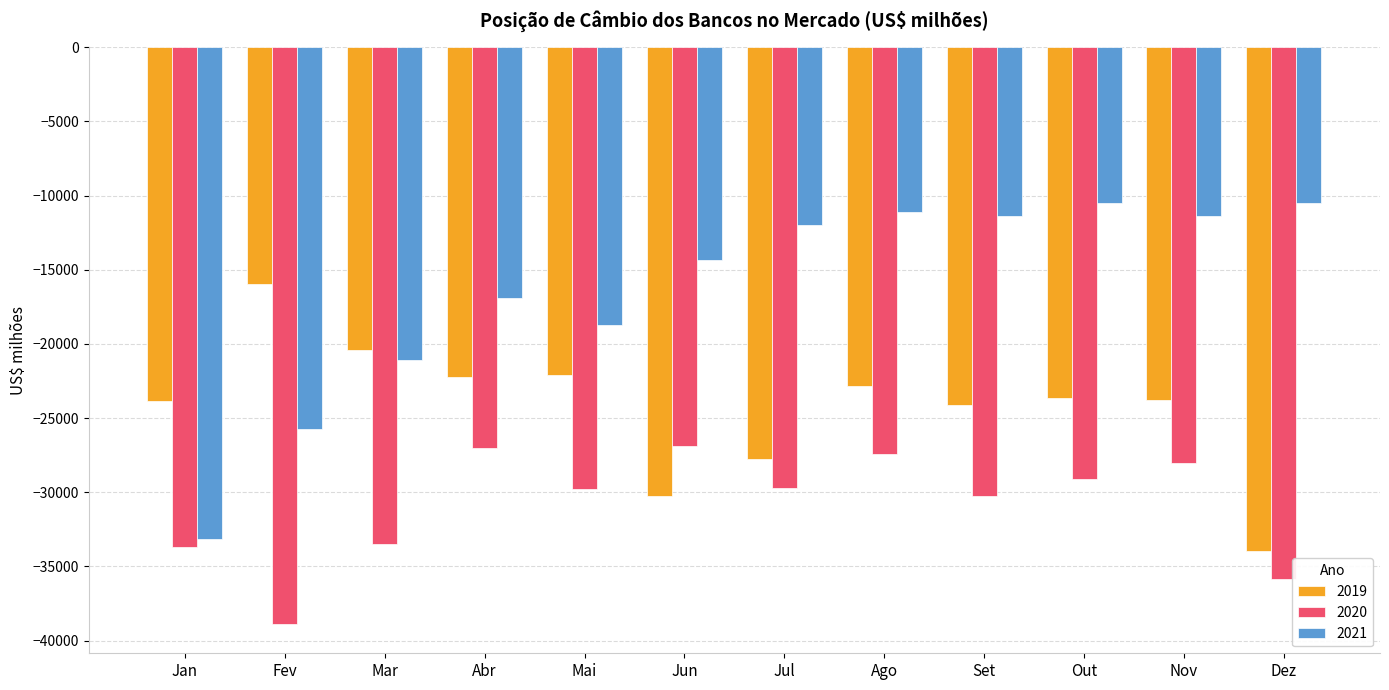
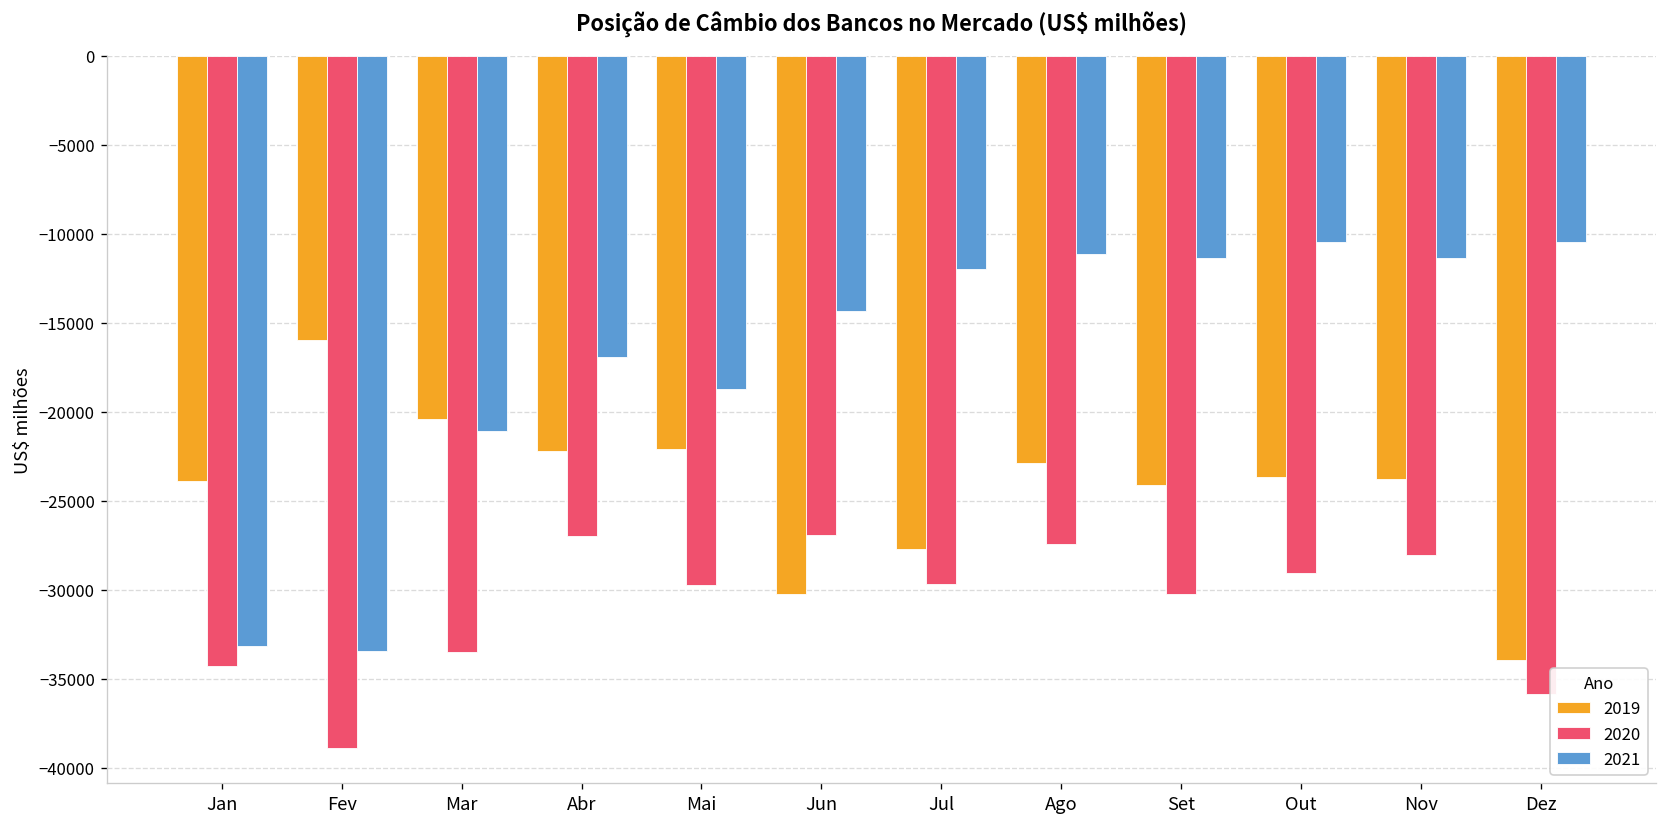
  {
    "2019": {
      "Jan": -23900,
      "Fev": -16000,
      "Mar": -20400,
      "Abr": -22200,
      "Mai": -22100,
      "Jun": -30300,
      "Jul": -27700,
      "Ago": -22900,
      "Set": -24100,
      "Out": -23600,
      "Nov": -23800,
      "Dez": -33900
    },
    "2020": {
-     "Jan": -33700,
+     "Jan": -34300,
      "Fev": -38900,
      "Mar": -33500,
      "Abr": -27000,
      "Mai": -29700,
      "Jun": -26900,
      "Jul": -29700,
      "Ago": -27400,
      "Set": -30200,
      "Out": -29100,
      "Nov": -28000,
      "Dez": -35900
    },
    "2021": {
      "Jan": -33200,
-     "Fev": -25700,
+     "Fev": -33500,
      "Mar": -21100,
      "Abr": -16900,
      "Mai": -18700,
      "Jun": -14300,
      "Jul": -12000,
      "Ago": -11100,
      "Set": -11400,
      "Out": -10500,
      "Nov": -11400,
      "Dez": -10500
    }
  }
